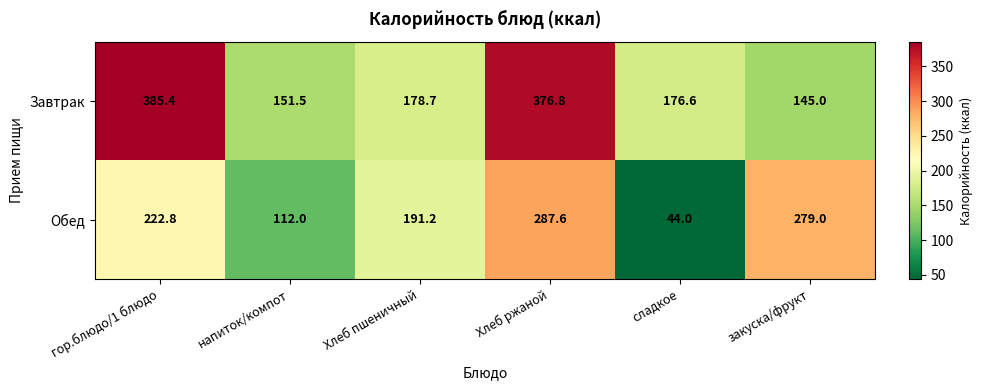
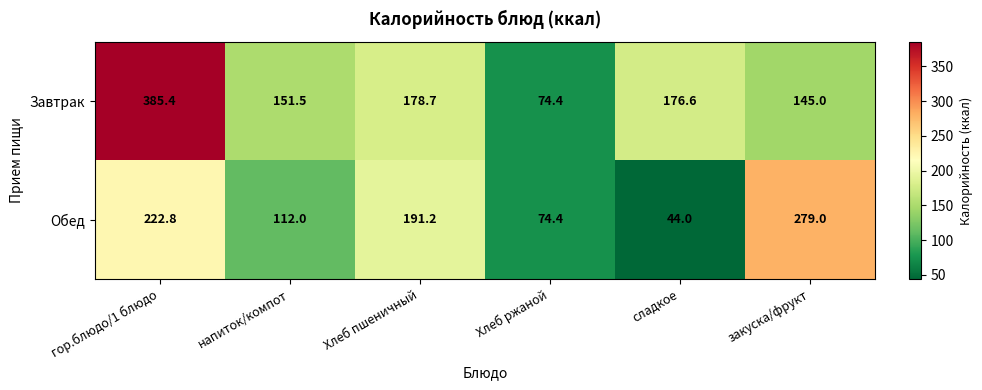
  {
    "Завтрак": {
      "гор.блюдо/1 блюдо": 385.4,
      "напиток/компот": 151.5,
      "Хлеб пшеничный": 178.7,
-     "Хлеб ржаной": 376.8,
+     "Хлеб ржаной": 74.4,
      "сладкое": 176.6,
      "закуска/фрукт": 145.0
    },
    "Обед": {
      "гор.блюдо/1 блюдо": 222.8,
      "напиток/компот": 112.0,
      "Хлеб пшеничный": 191.2,
-     "Хлеб ржаной": 287.6,
+     "Хлеб ржаной": 74.4,
      "сладкое": 44.0,
      "закуска/фрукт": 279.0
    }
  }
